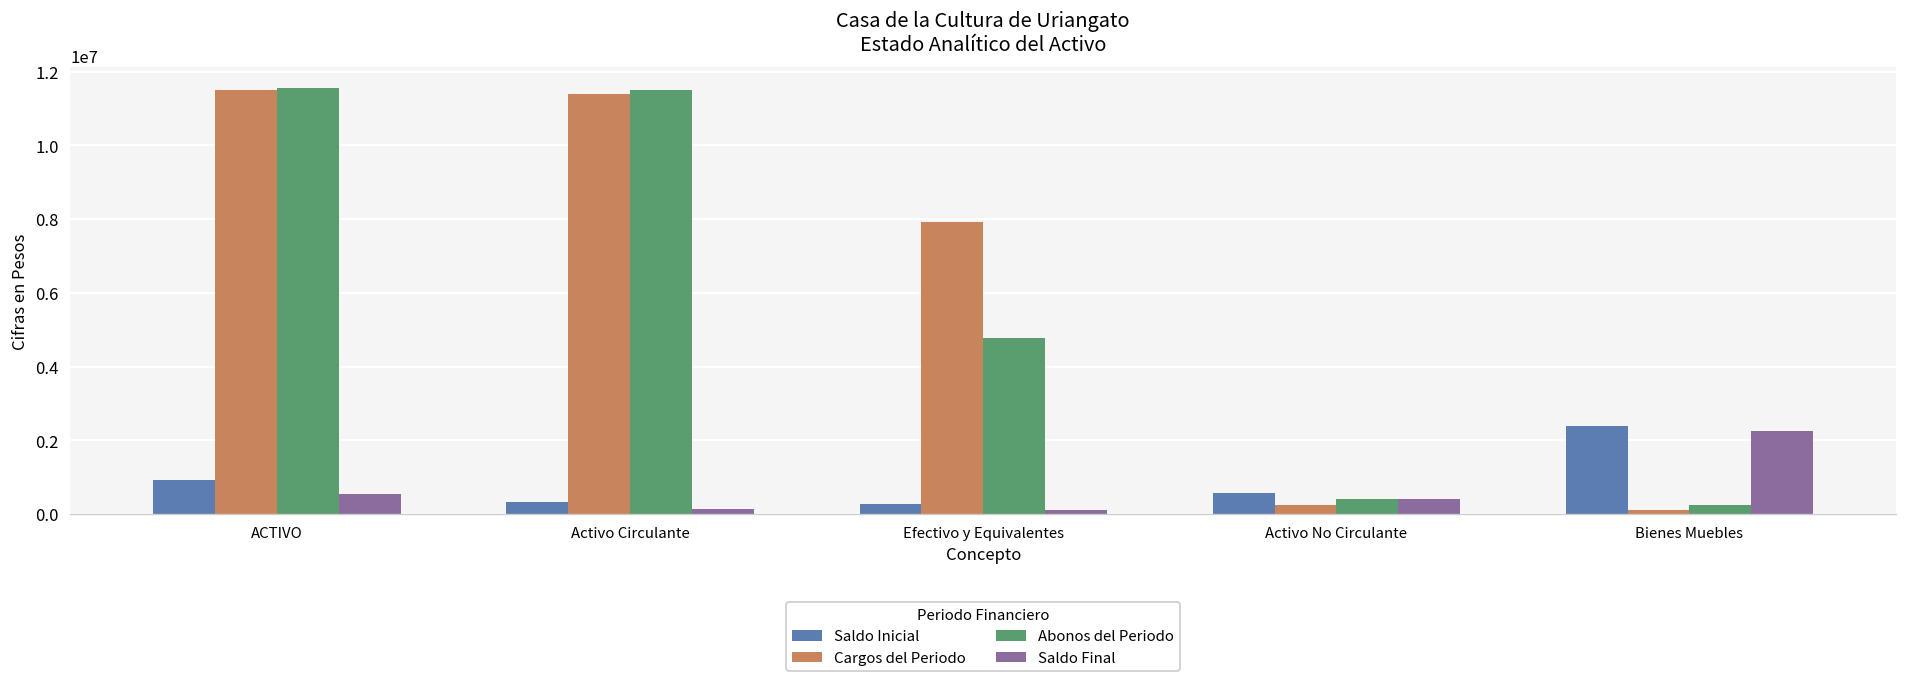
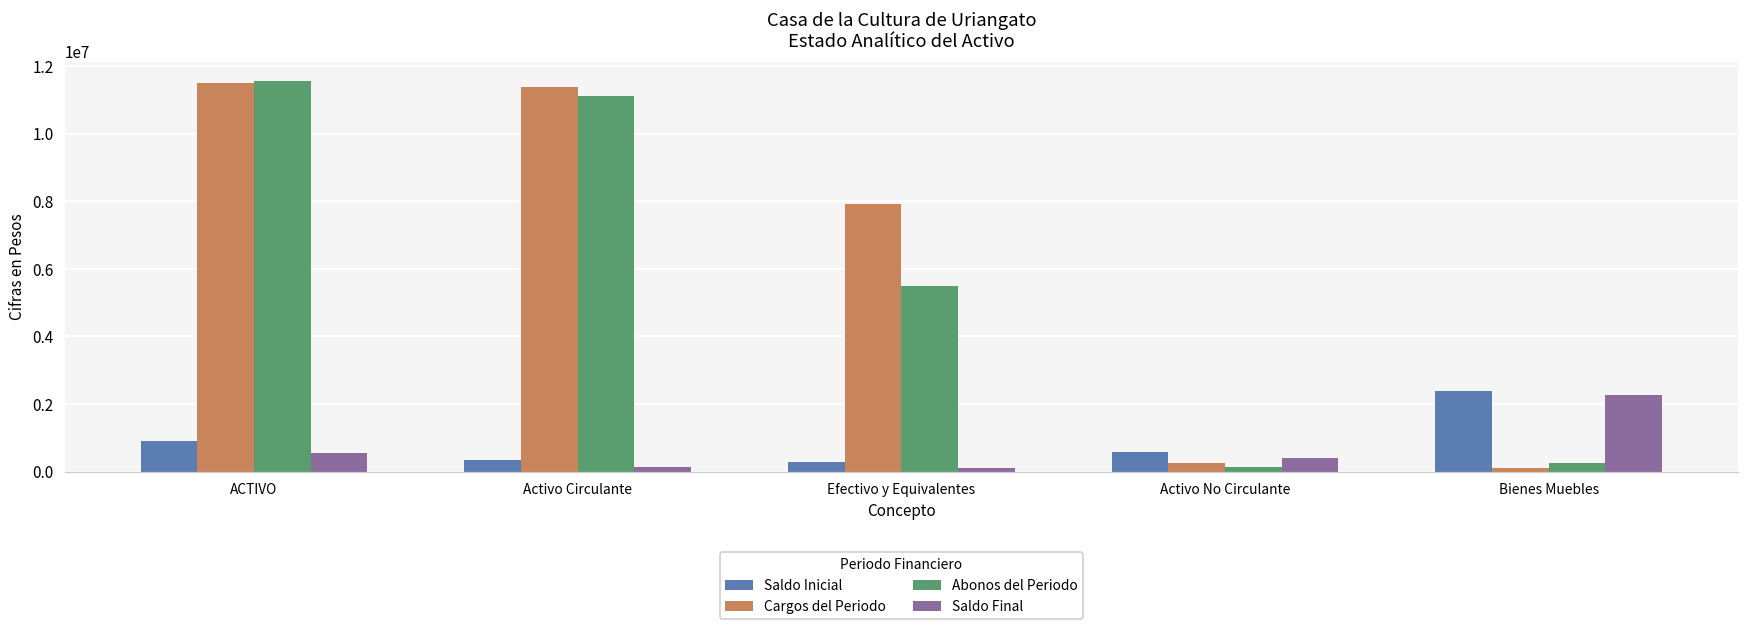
  {
    "Cargos del Periodo": {
      "ACTIVO": 11500000,
      "Activo Circulante": 11400000,
      "Efectivo y Equivalentes": 7900000,
      "Activo No Circulante": 300000,
      "Bienes Muebles": 100000
    },
    "Abonos del Periodo": {
      "ACTIVO": 11500000,
-     "Activo Circulante": 11500000,
-     "Efectivo y Equivalentes": 4800000,
-     "Activo No Circulante": 400000,
+     "Activo Circulante": 11100000,
+     "Efectivo y Equivalentes": 5500000,
+     "Activo No Circulante": 100000,
      "Bienes Muebles": 200000
    }
  }
